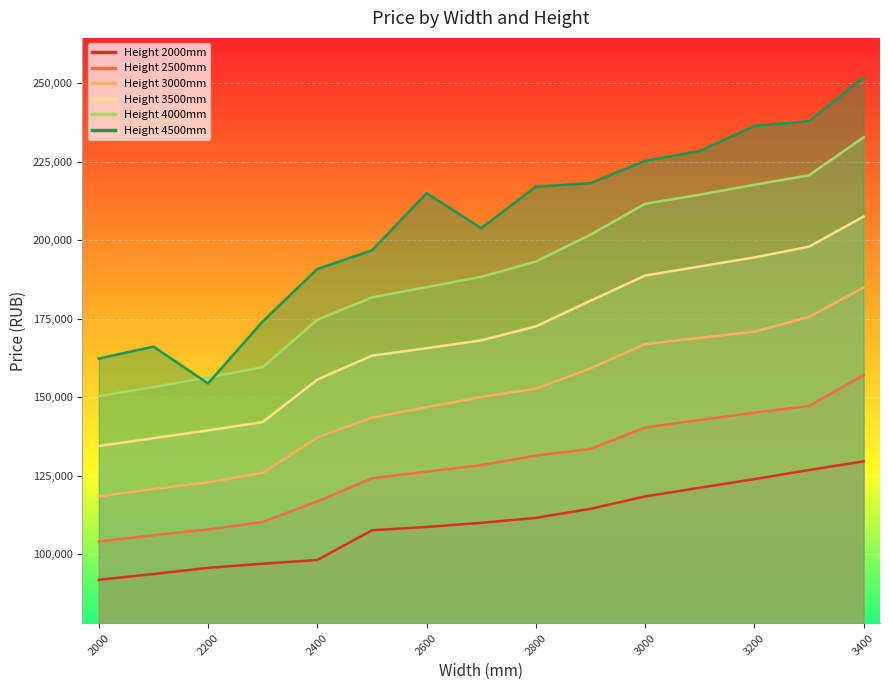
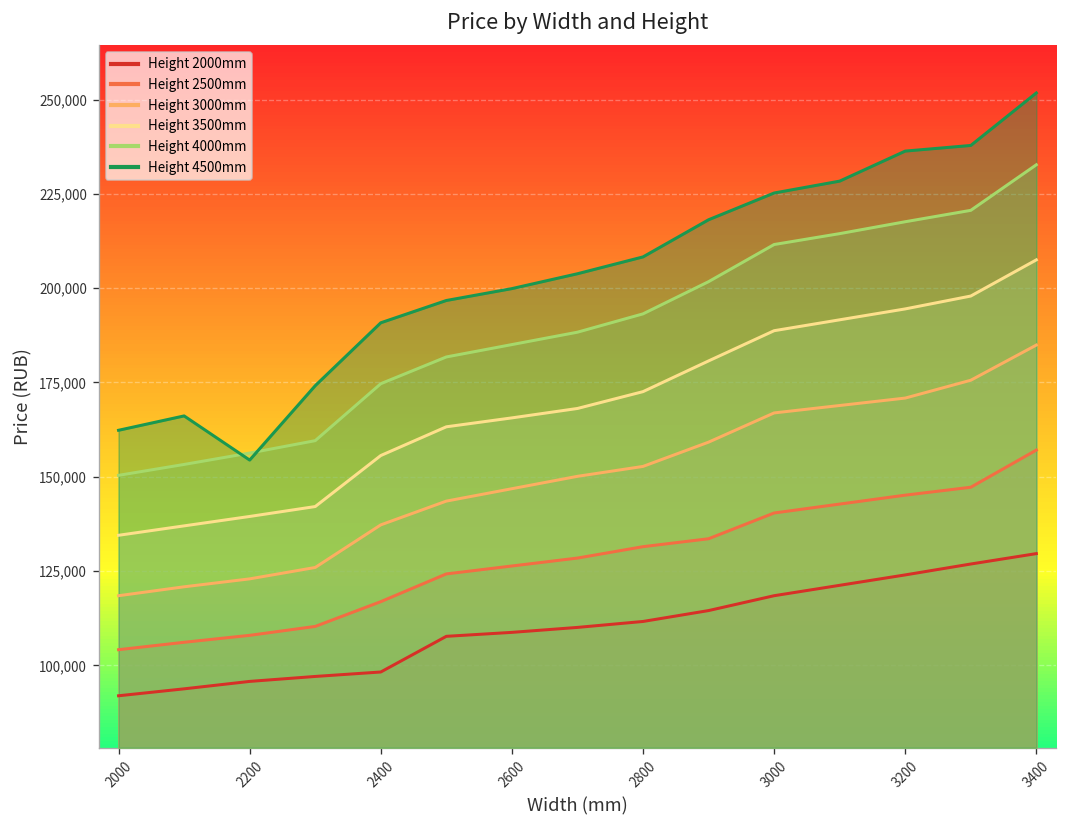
  {
    "Height 4500mm": {
      "2000": "162,000",
      "2200": "154,000",
      "2400": "191,000",
-     "2600": "215,000",
-     "2800": "217,000",
+     "2600": "200,000",
+     "2800": "208,000",
      "3000": "225,000",
      "3200": "236,000",
      "3400": "252,000"
    }
  }
